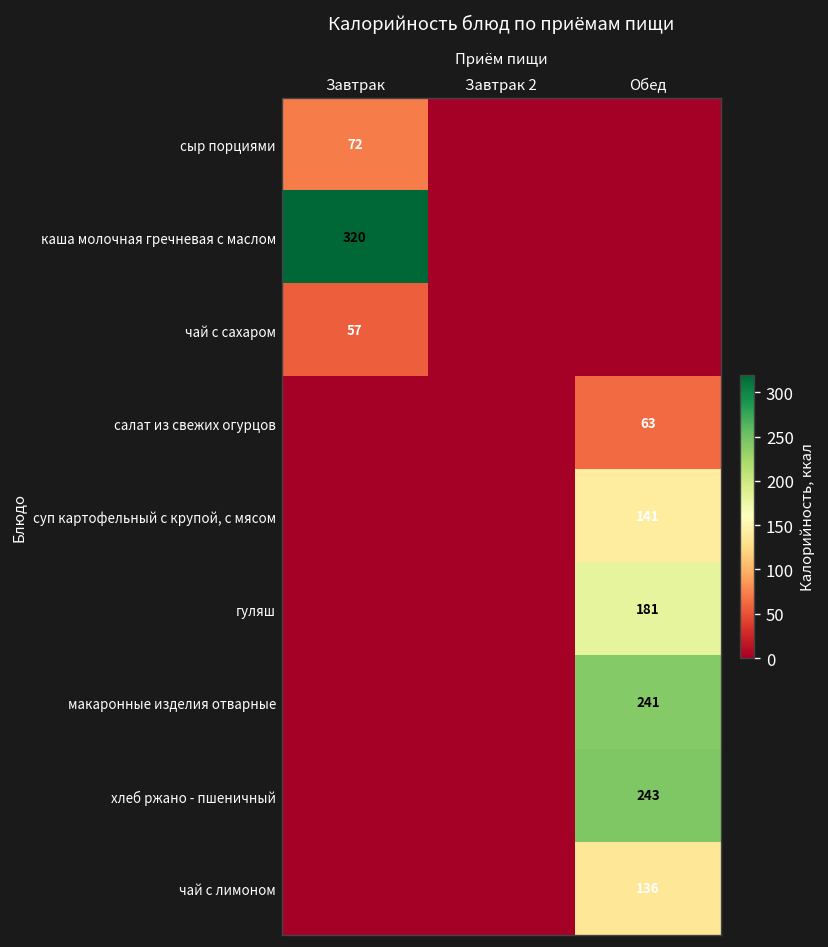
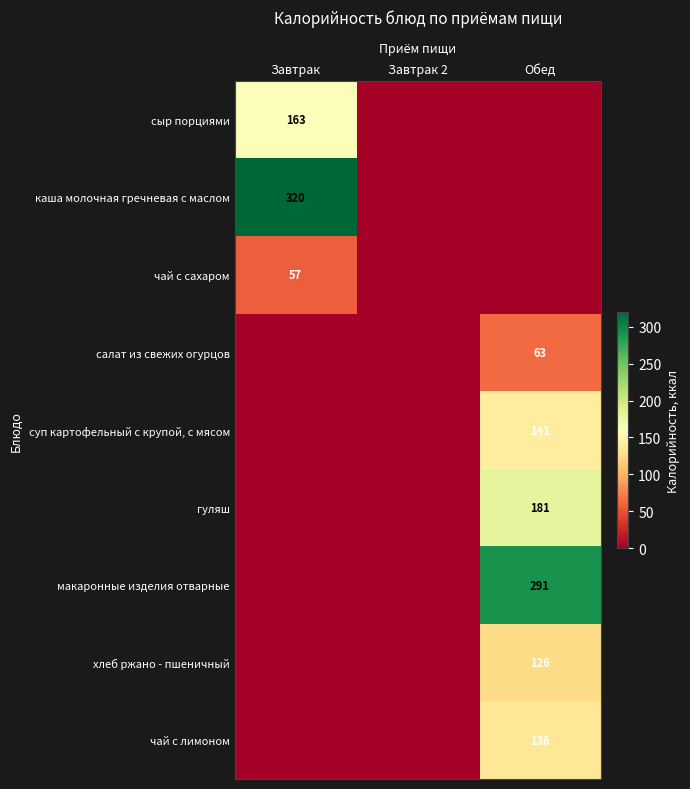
  {
    "сыр порциями": {
-     "Завтрак": 72
+     "Завтрак": 163
    },
    "каша молочная гречневая с маслом": {
      "Завтрак": 320
    },
    "чай с сахаром": {
      "Завтрак": 57
    },
    "салат из свежих огурцов": {
      "Обед": 63
    },
    "суп картофельный с крупой, с мясом": {
      "Обед": 141
    },
    "гуляш": {
      "Обед": 181
    },
    "макаронные изделия отварные": {
-     "Обед": 241
+     "Обед": 291
    },
    "хлеб ржано - пшеничный": {
-     "Обед": 243
+     "Обед": 126
    },
    "чай с лимоном": {
      "Обед": 136
    }
  }
